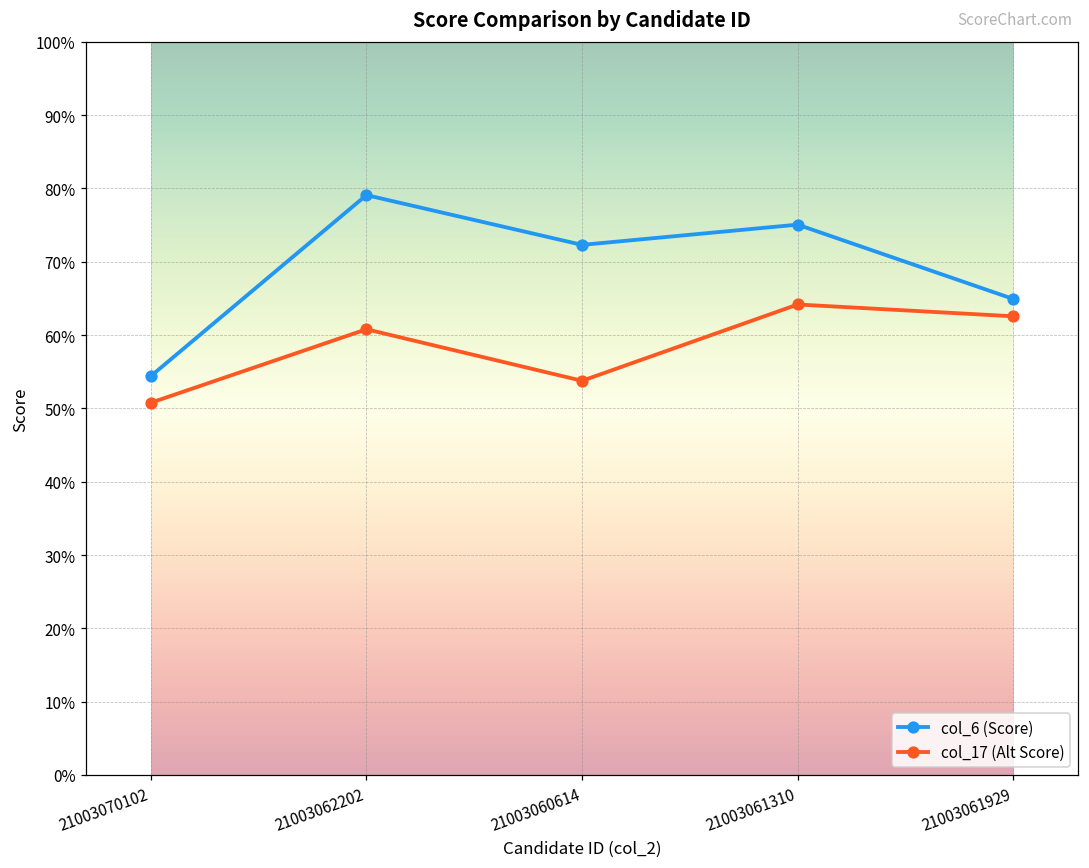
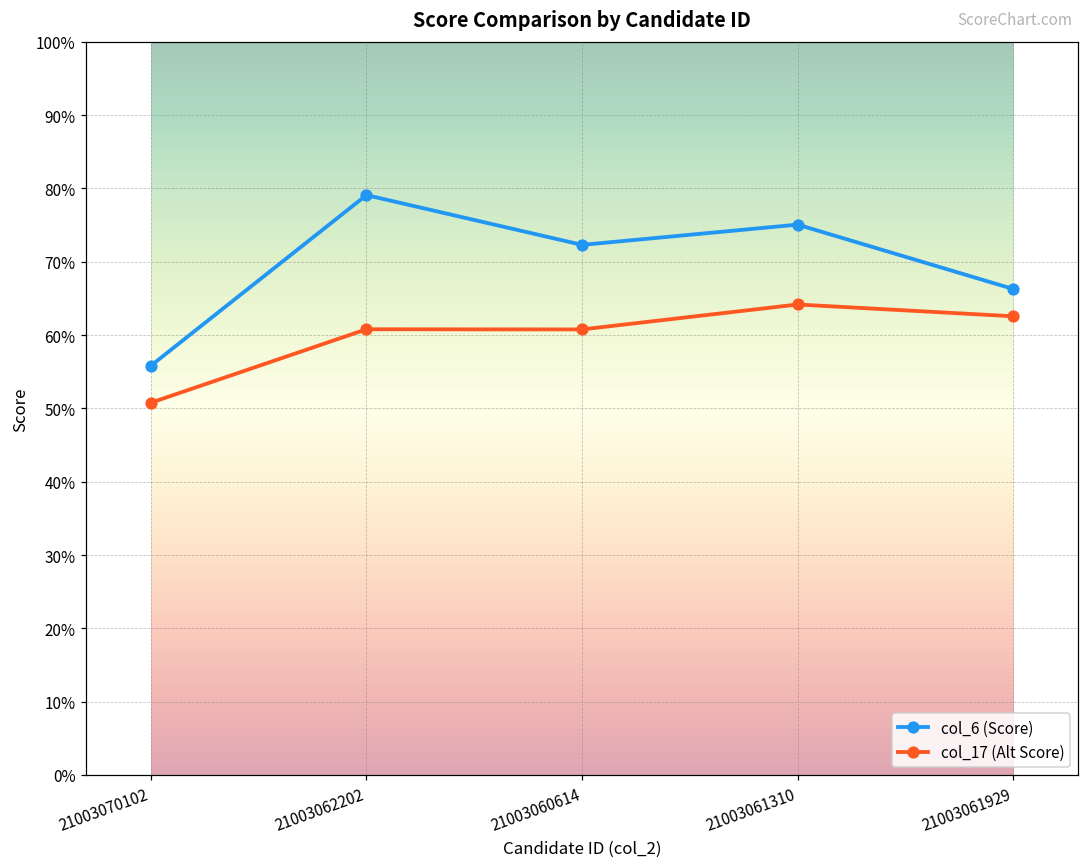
  {
    "col_6 (Score)": {
-     "21003070102": "54%",
+     "21003070102": "56%",
      "21003062202": "79%",
      "21003060614": "72%",
      "21003061310": "75%",
-     "21003061929": "65%"
+     "21003061929": "66%"
    },
    "col_17 (Alt Score)": {
      "21003070102": "51%",
      "21003062202": "61%",
-     "21003060614": "54%",
+     "21003060614": "61%",
      "21003061310": "64%",
      "21003061929": "63%"
    }
  }
